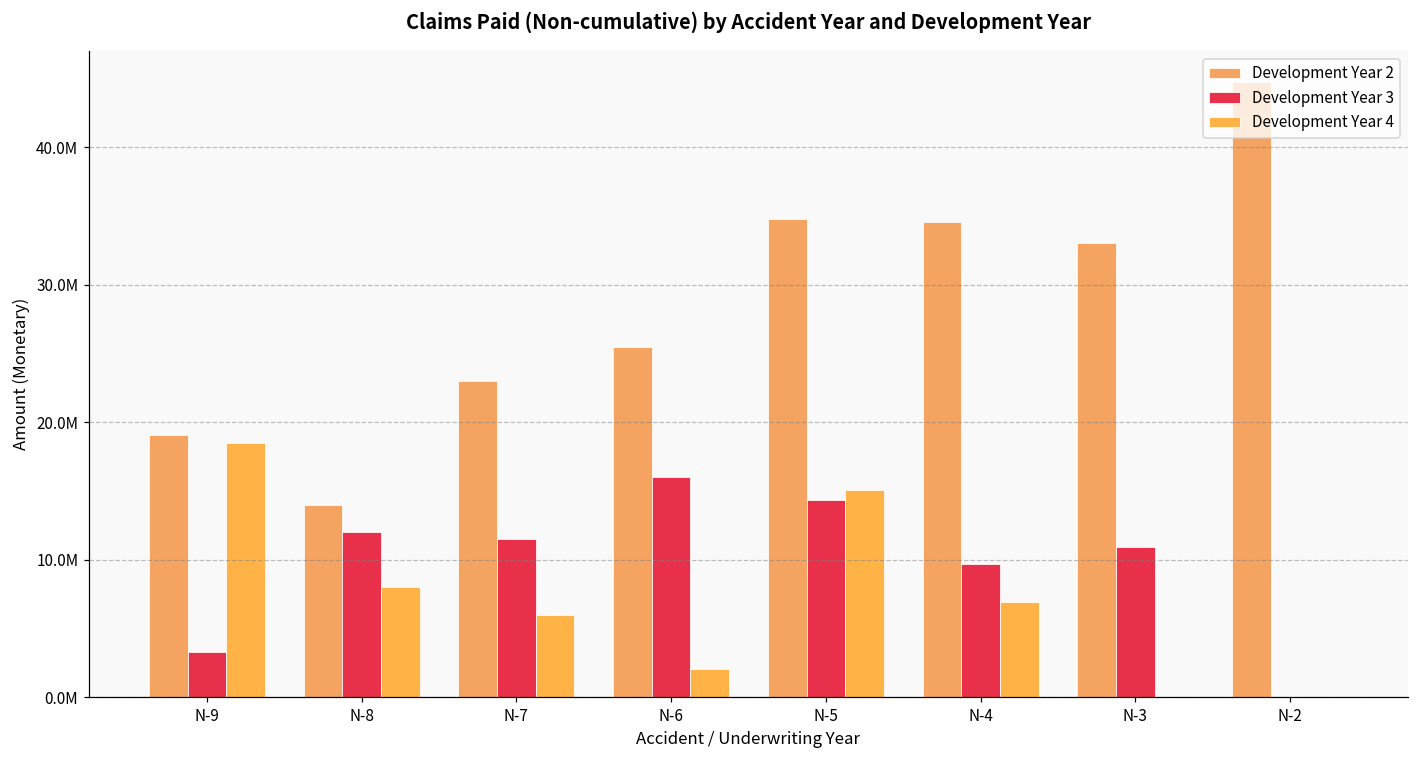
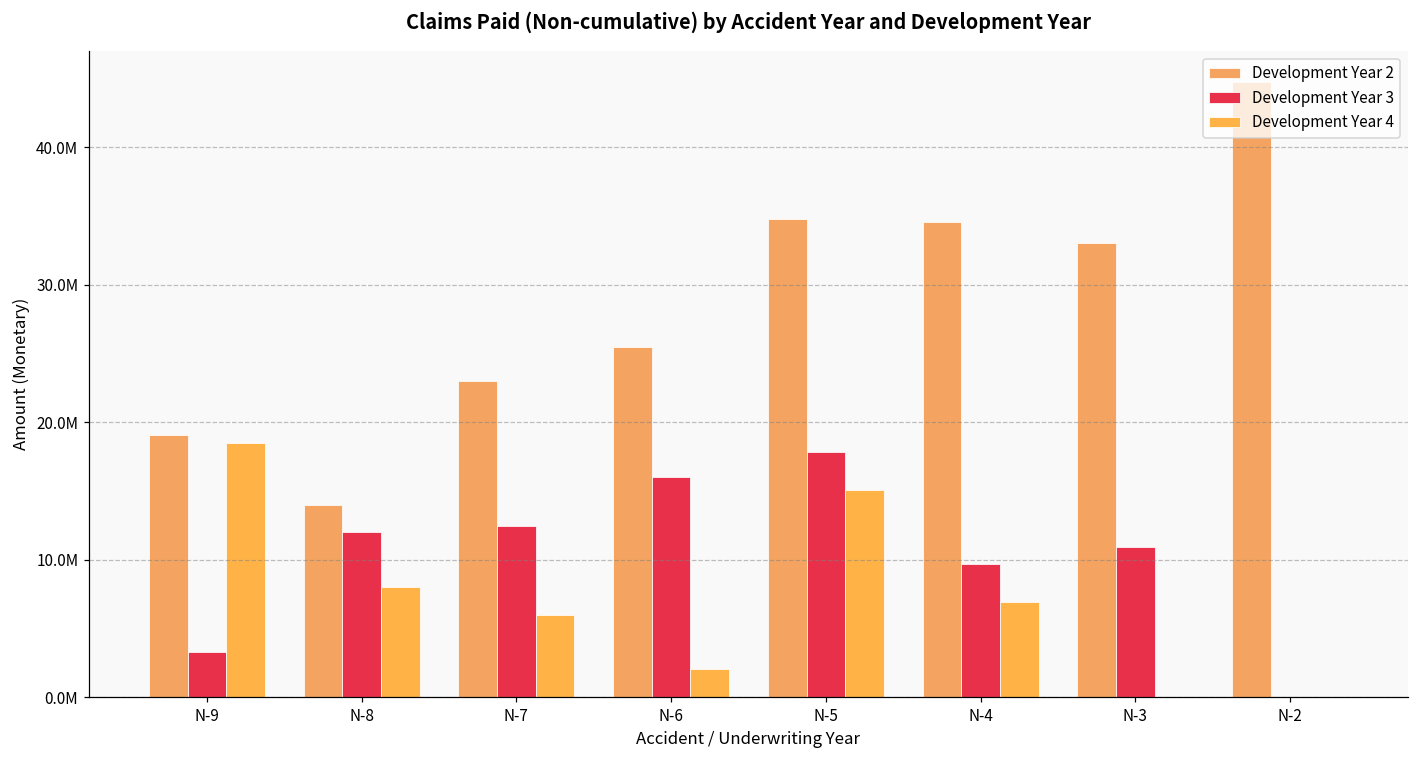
  {
    "Development Year 3": {
      "N-9": 3300000,
      "N-8": 12000000,
-     "N-7": 11500000,
+     "N-7": 12500000,
      "N-6": 16000000,
-     "N-5": 14400000,
+     "N-5": 17800000,
      "N-4": 9700000,
      "N-3": 11000000,
      "N-2": 0
    }
  }
